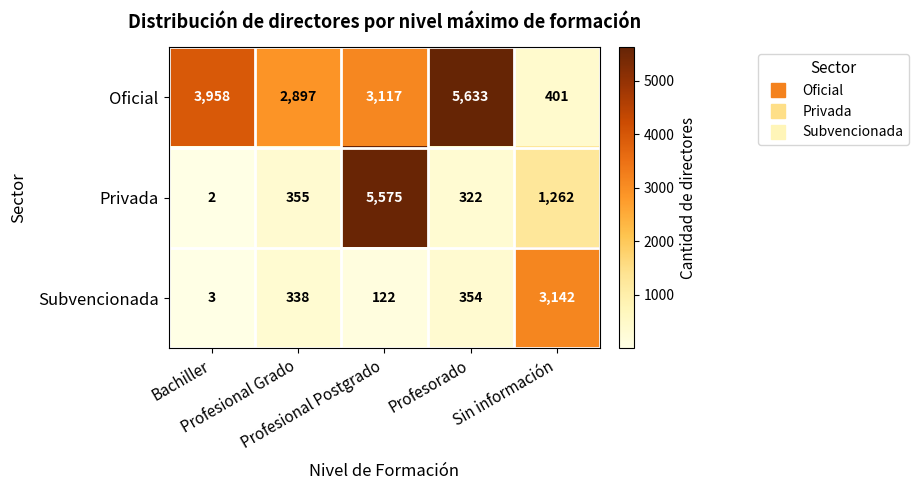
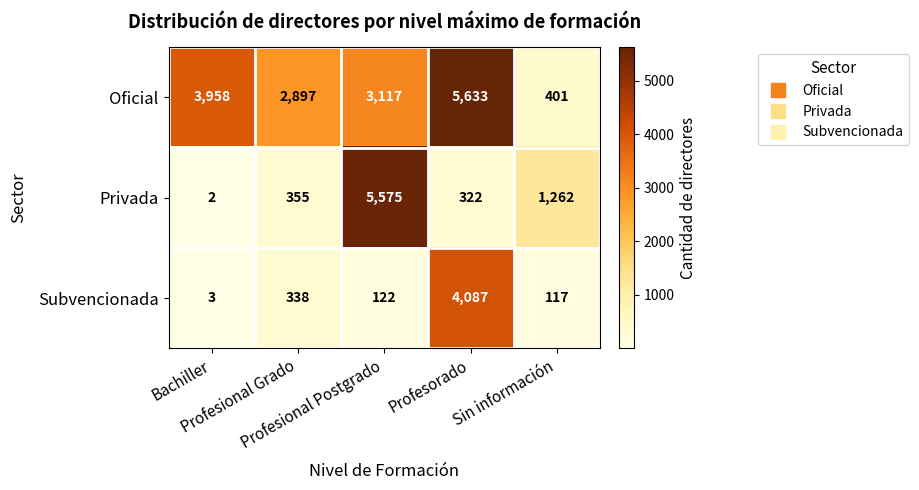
  {
    "Oficial": {
      "Bachiller": "3,958",
      "Profesional Grado": "2,897",
      "Profesional Postgrado": "3,117",
      "Profesorado": "5,633",
      "Sin información": "401"
    },
    "Privada": {
      "Bachiller": "2",
      "Profesional Grado": "355",
      "Profesional Postgrado": "5,575",
      "Profesorado": "322",
      "Sin información": "1,262"
    },
    "Subvencionada": {
      "Bachiller": "3",
      "Profesional Grado": "338",
      "Profesional Postgrado": "122",
-     "Profesorado": "354",
-     "Sin información": "3,142"
+     "Profesorado": "4,087",
+     "Sin información": "117"
    }
  }
